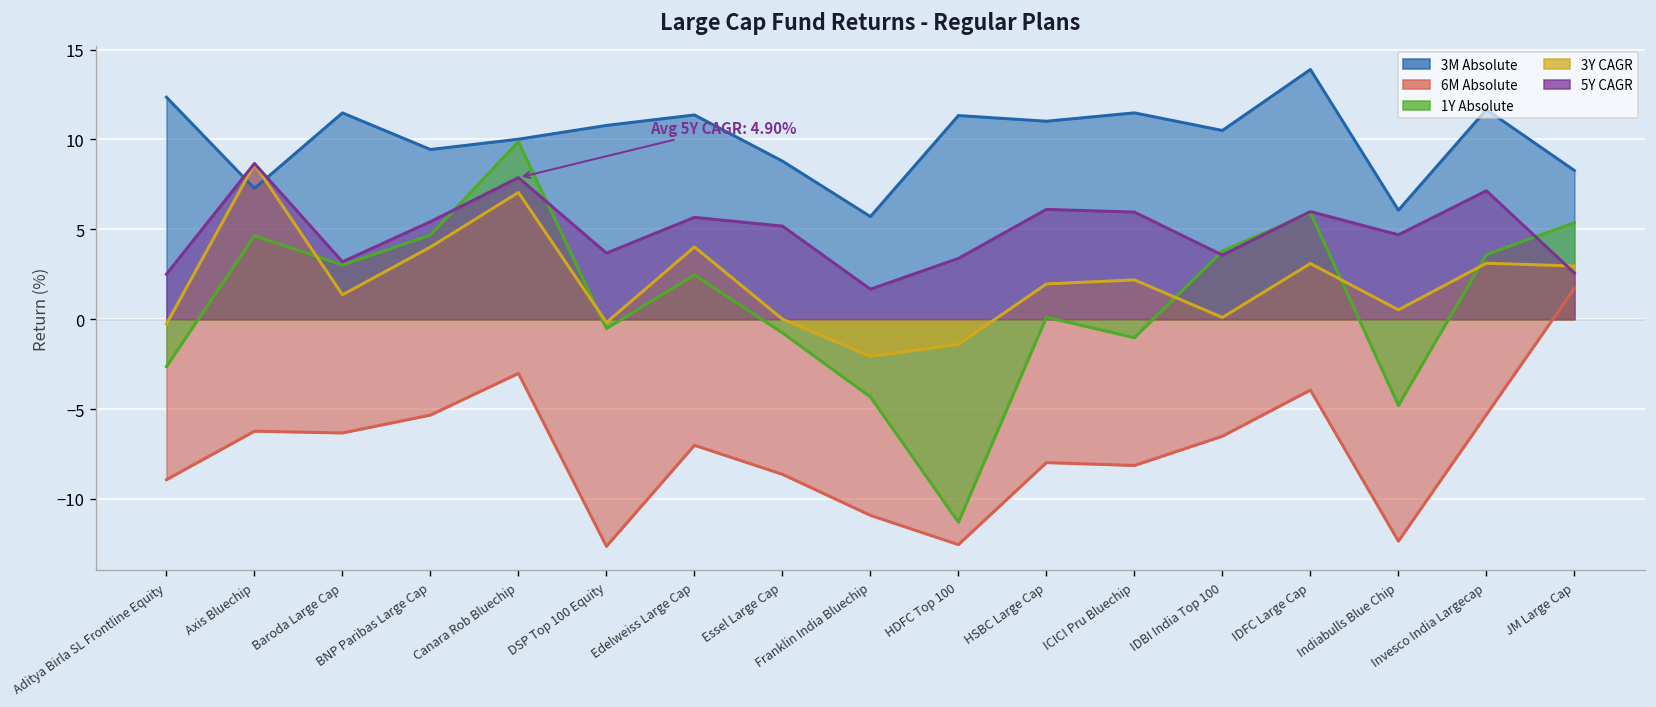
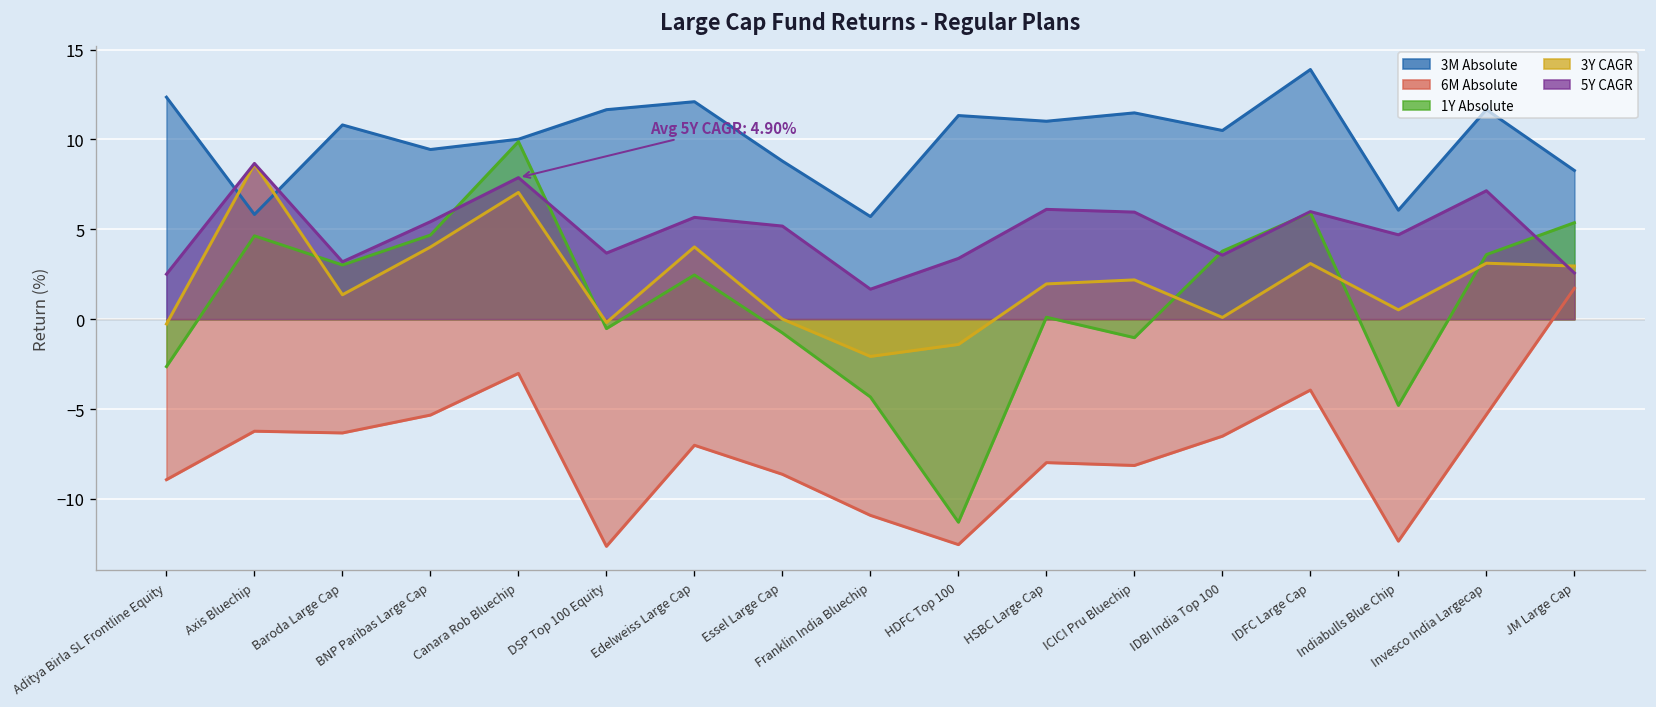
  {
    "3M Absolute": {
      "Aditya Birla SL Frontline Equity": 12.4,
-     "Axis Bluechip": 7.3,
-     "Baroda Large Cap": 11.5,
+     "Axis Bluechip": 5.8,
+     "Baroda Large Cap": 10.8,
      "BNP Paribas Large Cap": 9.4,
-     "DSP Top 100 Equity": 10.8,
-     "Edelweiss Large Cap": 11.4,
+     "DSP Top 100 Equity": 11.7,
+     "Edelweiss Large Cap": 12.1,
      "Franklin India Bluechip": 5.7,
      "HDFC Top 100": 11.3,
      "HSBC Large Cap": 11.0,
      "ICICI Pru Bluechip": 11.5,
      "IDBI India Top 100": 10.5,
      "IDFC Large Cap": 13.9,
      "Indiabulls Blue Chip": 6.1,
      "JM Large Cap": 8.3
    },
    "5Y CAGR": {
      "Aditya Birla SL Frontline Equity": 2.5,
      "Baroda Large Cap": 3.2,
      "BNP Paribas Large Cap": 5.4,
      "Canara Rob Bluechip": 7.9,
      "DSP Top 100 Equity": 3.7,
      "Edelweiss Large Cap": 5.7,
      "Essel Large Cap": 5.2,
      "Franklin India Bluechip": 1.7,
      "HDFC Top 100": 3.4,
      "HSBC Large Cap": 6.1,
      "ICICI Pru Bluechip": 6.0,
      "IDBI India Top 100": 3.6,
      "Indiabulls Blue Chip": 4.7,
      "Invesco India Largecap": 7.1,
      "JM Large Cap": 2.6
    }
  }
